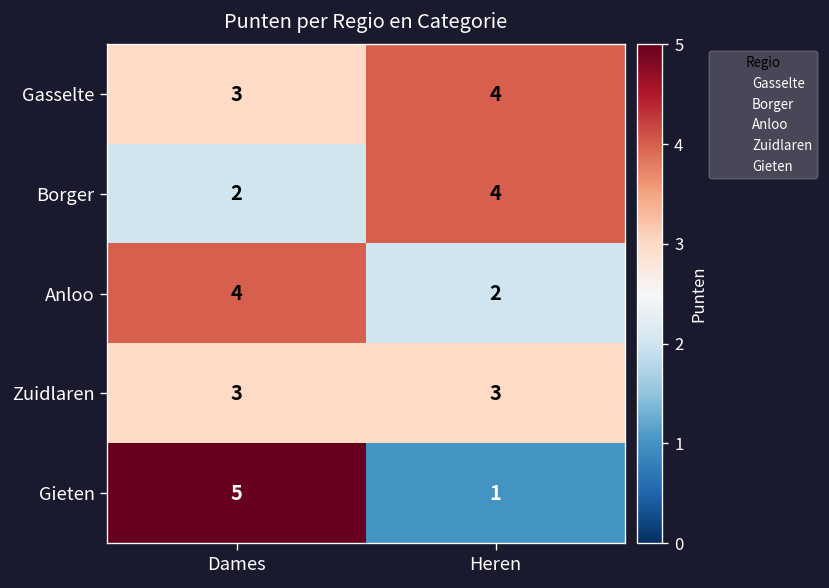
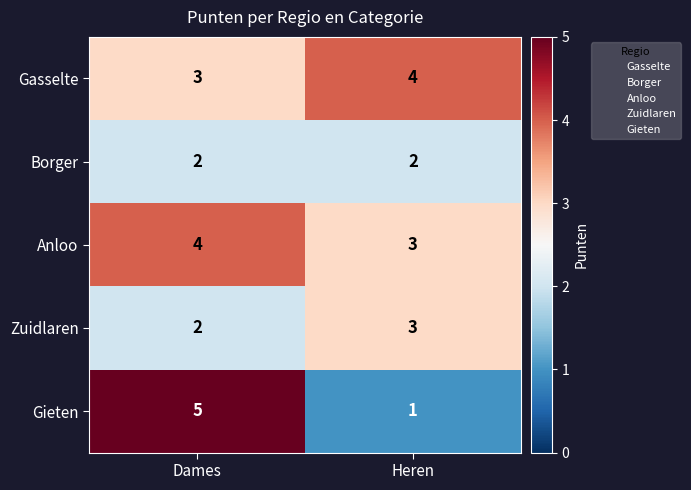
  {
    "Gasselte": {
      "Dames": 3,
      "Heren": 4
    },
    "Borger": {
      "Dames": 2,
-     "Heren": 4
+     "Heren": 2
    },
    "Anloo": {
      "Dames": 4,
-     "Heren": 2
+     "Heren": 3
    },
    "Zuidlaren": {
-     "Dames": 3,
+     "Dames": 2,
      "Heren": 3
    },
    "Gieten": {
      "Dames": 5,
      "Heren": 1
    }
  }
